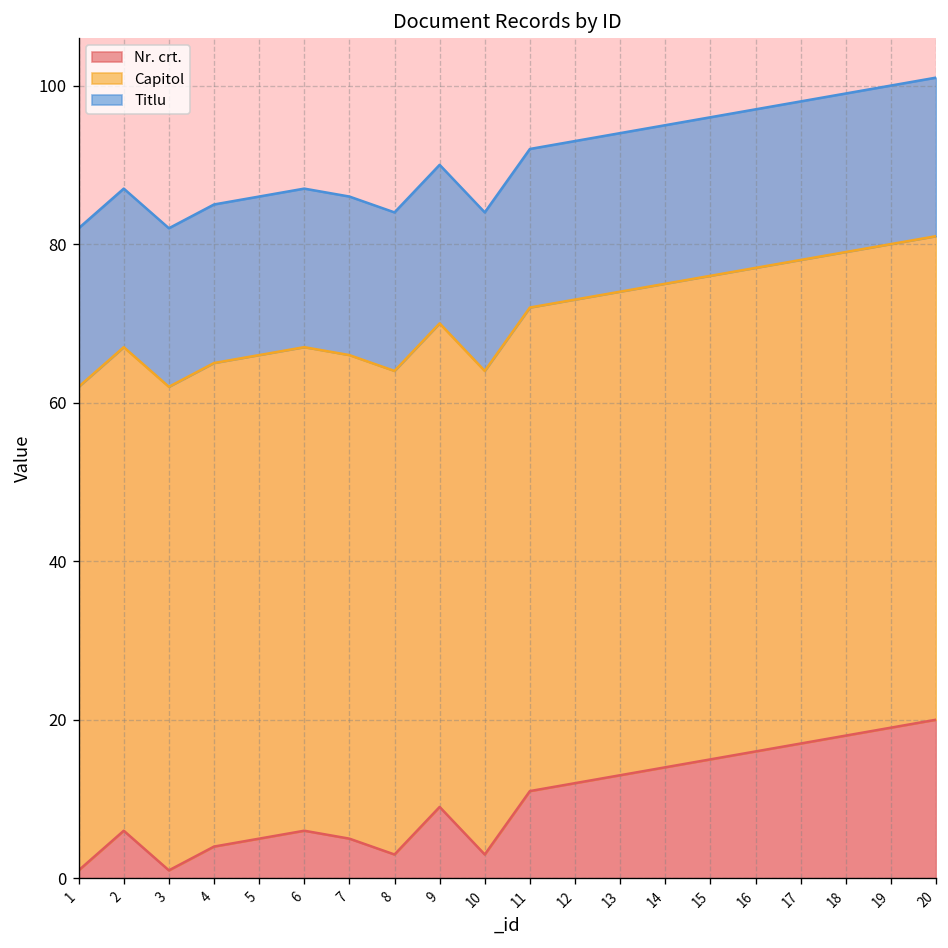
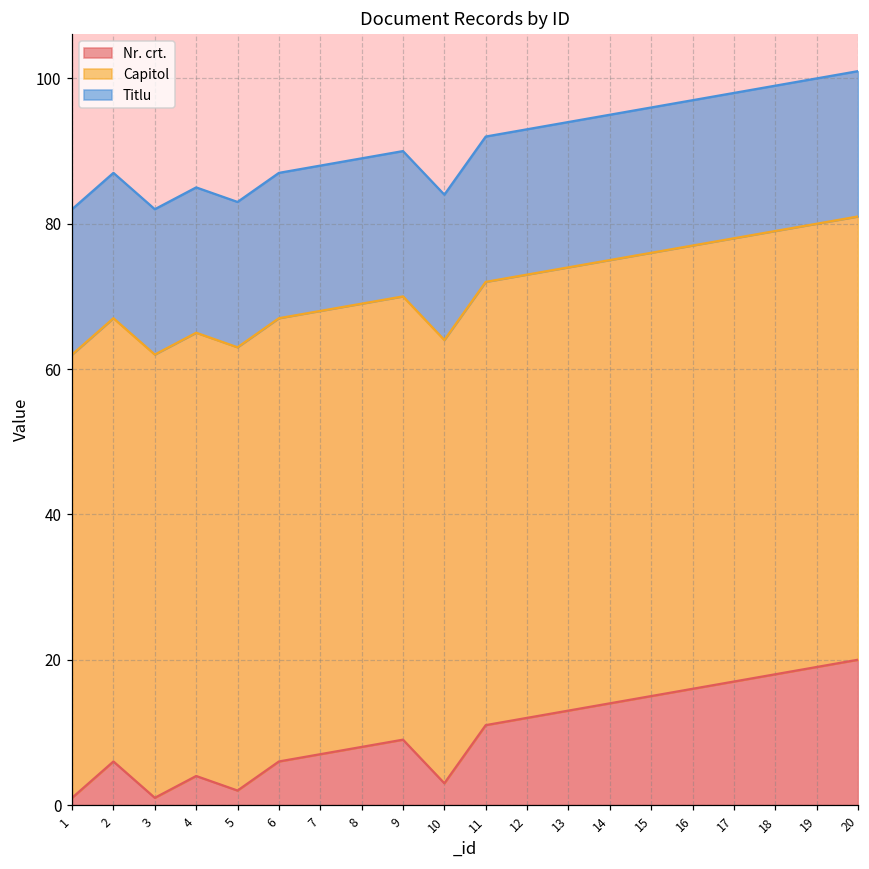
  {
    "Nr. crt.": {
      "1": 1,
      "2": 6,
      "3": 1,
      "4": 4,
-     "5": 5,
+     "5": 2,
      "6": 6,
-     "7": 5,
-     "8": 3,
+     "7": 7,
+     "8": 8,
      "9": 9,
      "10": 3,
      "11": 11,
      "12": 12,
      "13": 13,
      "14": 14,
      "15": 15,
      "16": 16,
      "17": 17,
      "18": 18,
      "19": 19,
      "20": 20
    },
    "Capitol": {
      "1": 61,
      "2": 61,
      "3": 61,
      "4": 61,
      "5": 61,
      "6": 61,
      "7": 61,
      "8": 61,
      "9": 61,
      "10": 61,
      "11": 61,
      "12": 61,
      "13": 61,
      "14": 61,
      "15": 61,
      "16": 61,
      "17": 61,
      "18": 61,
      "19": 61,
      "20": 61
    },
    "Titlu": {
      "1": 20,
      "2": 20,
      "3": 20,
      "4": 20,
      "5": 20,
      "6": 20,
      "7": 20,
      "8": 20,
      "9": 20,
      "10": 20,
      "11": 20,
      "12": 20,
      "13": 20,
      "14": 20,
      "15": 20,
      "16": 20,
      "17": 20,
      "18": 20,
      "19": 20,
      "20": 20
    }
  }
